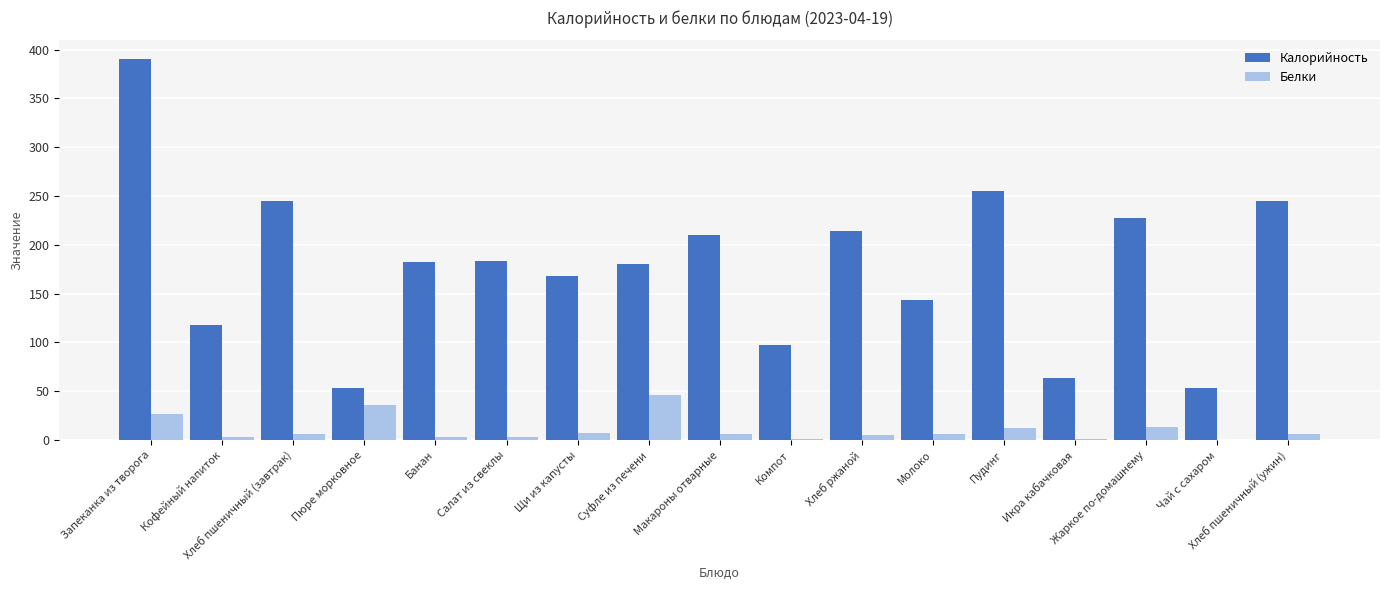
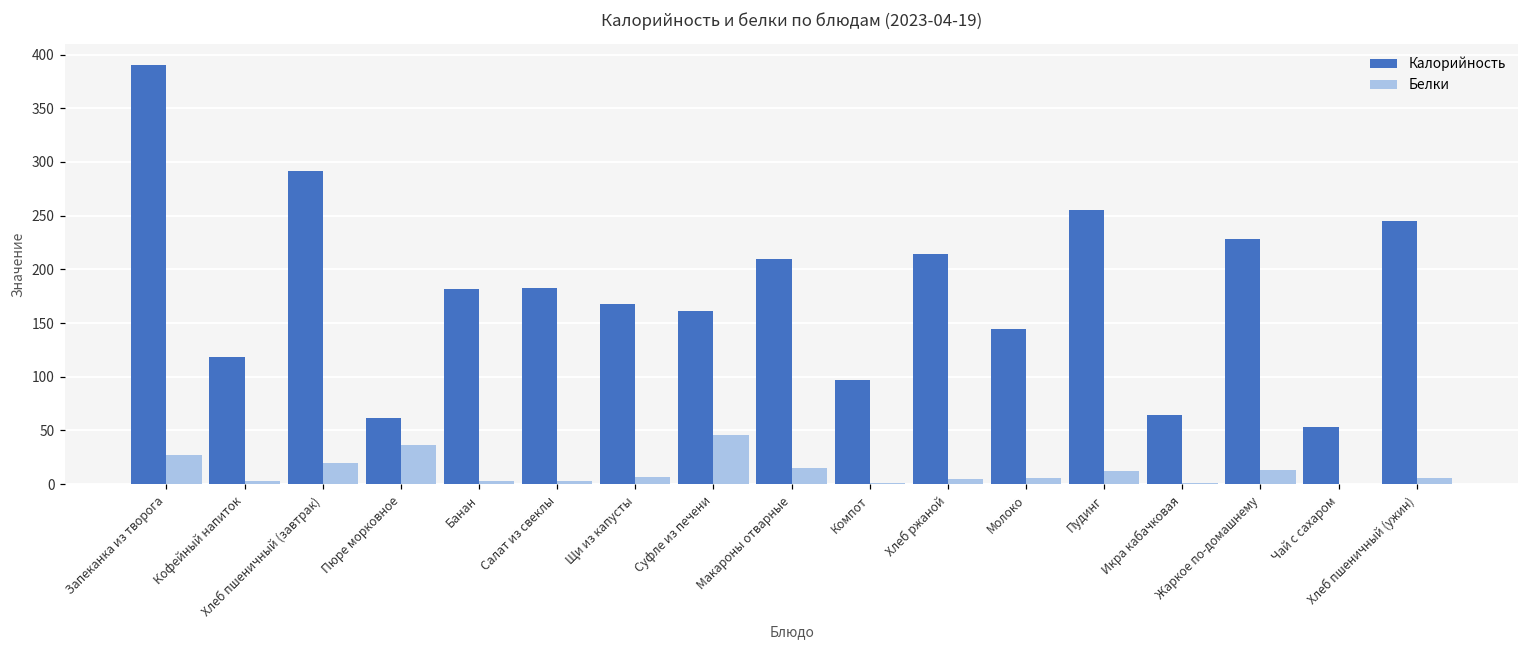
  {
    "Калорийность": {
      "Запеканка из творога": 390,
      "Кофейный напиток": 120,
-     "Хлеб пшеничный (завтрак)": 250,
-     "Пюре морковное": 50,
+     "Хлеб пшеничный (завтрак)": 290,
+     "Пюре морковное": 60,
      "Банан": 180,
      "Салат из свеклы": 180,
      "Щи из капусты": 170,
-     "Суфле из печени": 180,
+     "Суфле из печени": 160,
      "Макароны отварные": 210,
      "Компот": 100,
      "Хлеб ржаной": 210,
      "Молоко": 140,
      "Пудинг": 260,
      "Икра кабачковая": 60,
      "Жаркое по-домашнему": 230,
      "Чай с сахаром": 50,
      "Хлеб пшеничный (ужин)": 250
    },
    "Белки": {
      "Запеканка из творога": 30,
      "Кофейный напиток": 0,
-     "Хлеб пшеничный (завтрак)": 10,
+     "Хлеб пшеничный (завтрак)": 20,
      "Пюре морковное": 40,
      "Банан": 0,
      "Салат из свеклы": 0,
      "Щи из капусты": 10,
      "Суфле из печени": 50,
-     "Макароны отварные": 10,
+     "Макароны отварные": 20,
      "Хлеб ржаной": 10,
      "Молоко": 10,
      "Пудинг": 10,
      "Жаркое по-домашнему": 10,
      "Чай с сахаром": 0,
      "Хлеб пшеничный (ужин)": 10
    }
  }
